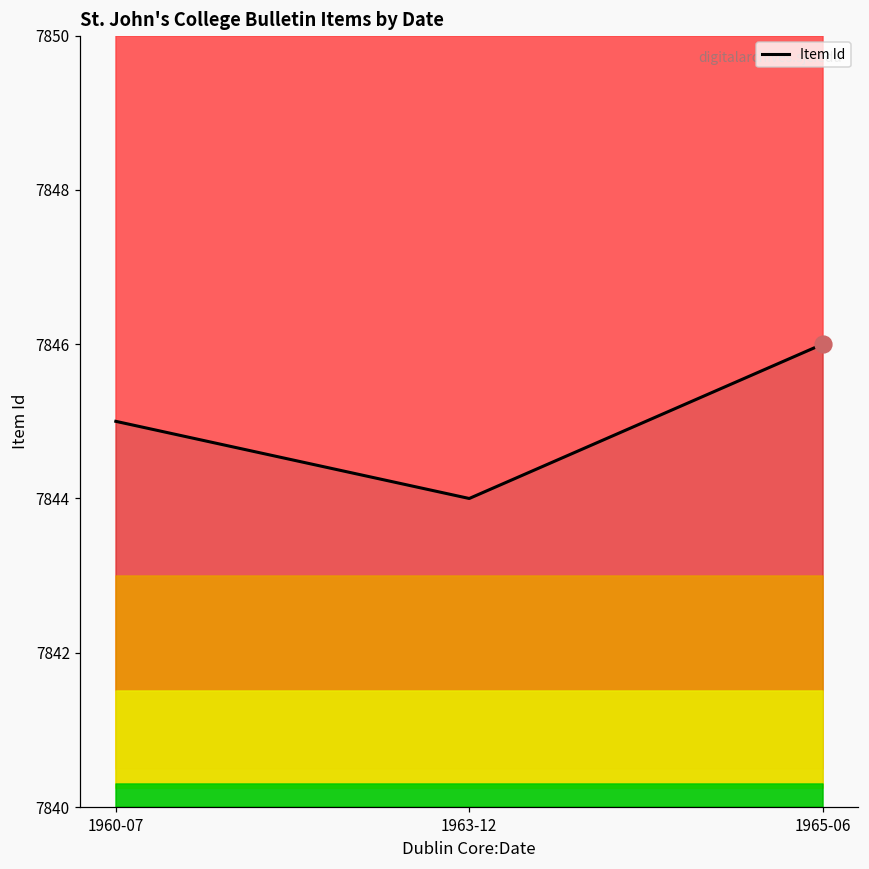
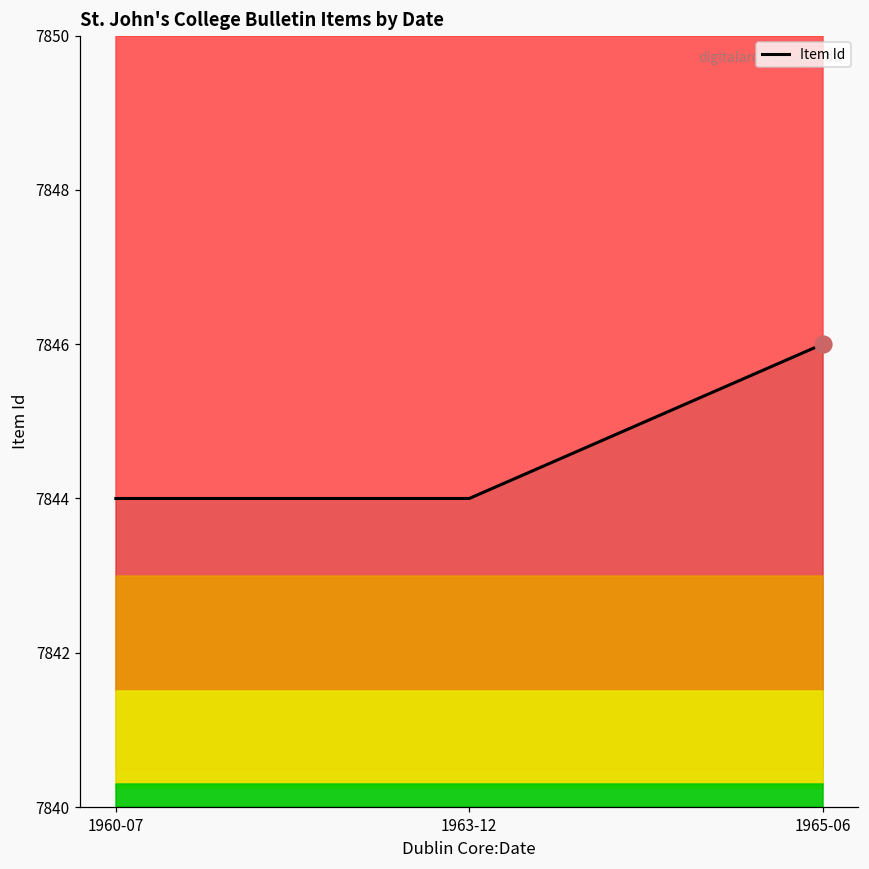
  {
    "Item Id": {
-     "1960-07": 7845,
+     "1960-07": 7844,
      "1963-12": 7844
    }
  }
